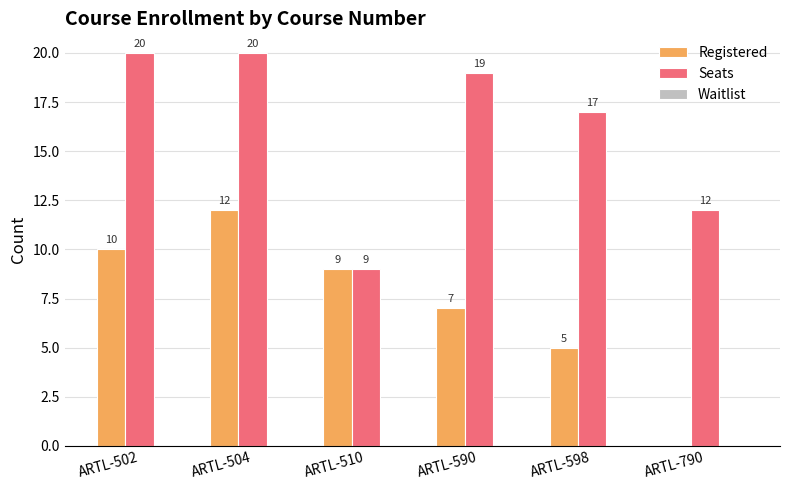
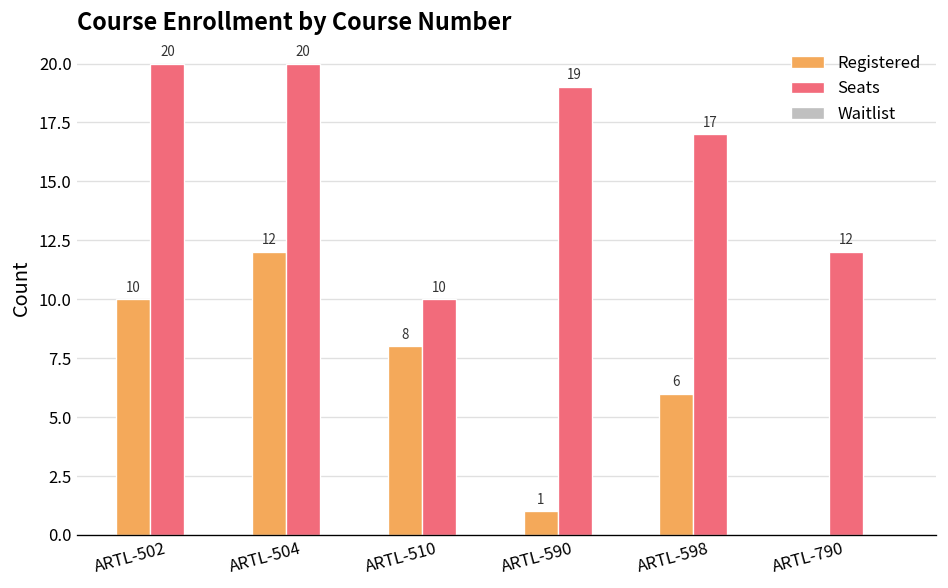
  {
    "Registered": {
      "ARTL-502": 10,
      "ARTL-504": 12,
-     "ARTL-510": 9,
-     "ARTL-590": 7,
-     "ARTL-598": 5
+     "ARTL-510": 8,
+     "ARTL-590": 1,
+     "ARTL-598": 6
    },
    "Seats": {
      "ARTL-502": 20,
      "ARTL-504": 20,
-     "ARTL-510": 9,
+     "ARTL-510": 10,
      "ARTL-590": 19,
      "ARTL-598": 17,
      "ARTL-790": 12
    },
    "Waitlist": {
      "ARTL-502": 0.0,
      "ARTL-504": 0.0,
      "ARTL-510": 0.0,
      "ARTL-590": 0.0,
      "ARTL-598": 0.0,
      "ARTL-790": 0.0
    }
  }
